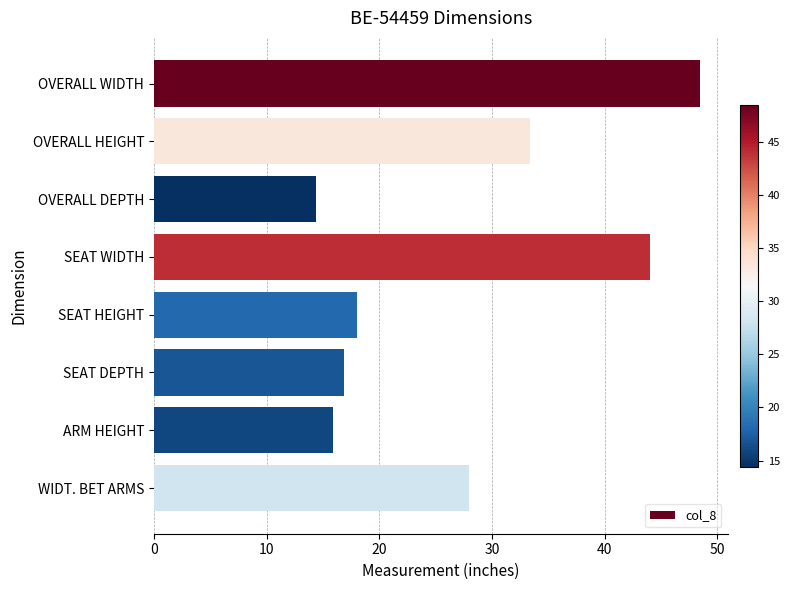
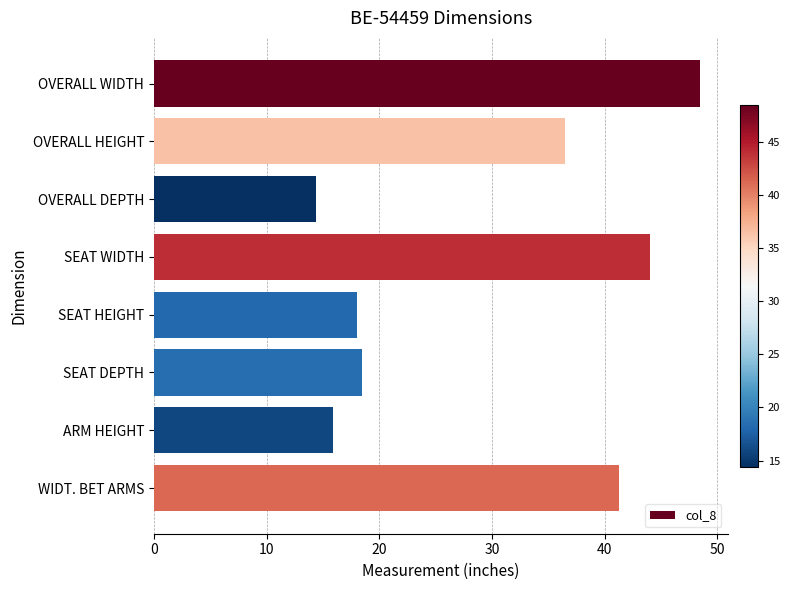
  {
    "OVERALL WIDTH": 48.5,
-   "OVERALL HEIGHT": 33.4,
+   "OVERALL HEIGHT": 36.5,
    "OVERALL DEPTH": 14.4,
    "SEAT WIDTH": 44.0,
    "SEAT HEIGHT": 18.0,
-   "SEAT DEPTH": 16.9,
+   "SEAT DEPTH": 18.5,
    "ARM HEIGHT": 15.9,
-   "WIDT. BET ARMS": 28.0
+   "WIDT. BET ARMS": 41.3
  }
